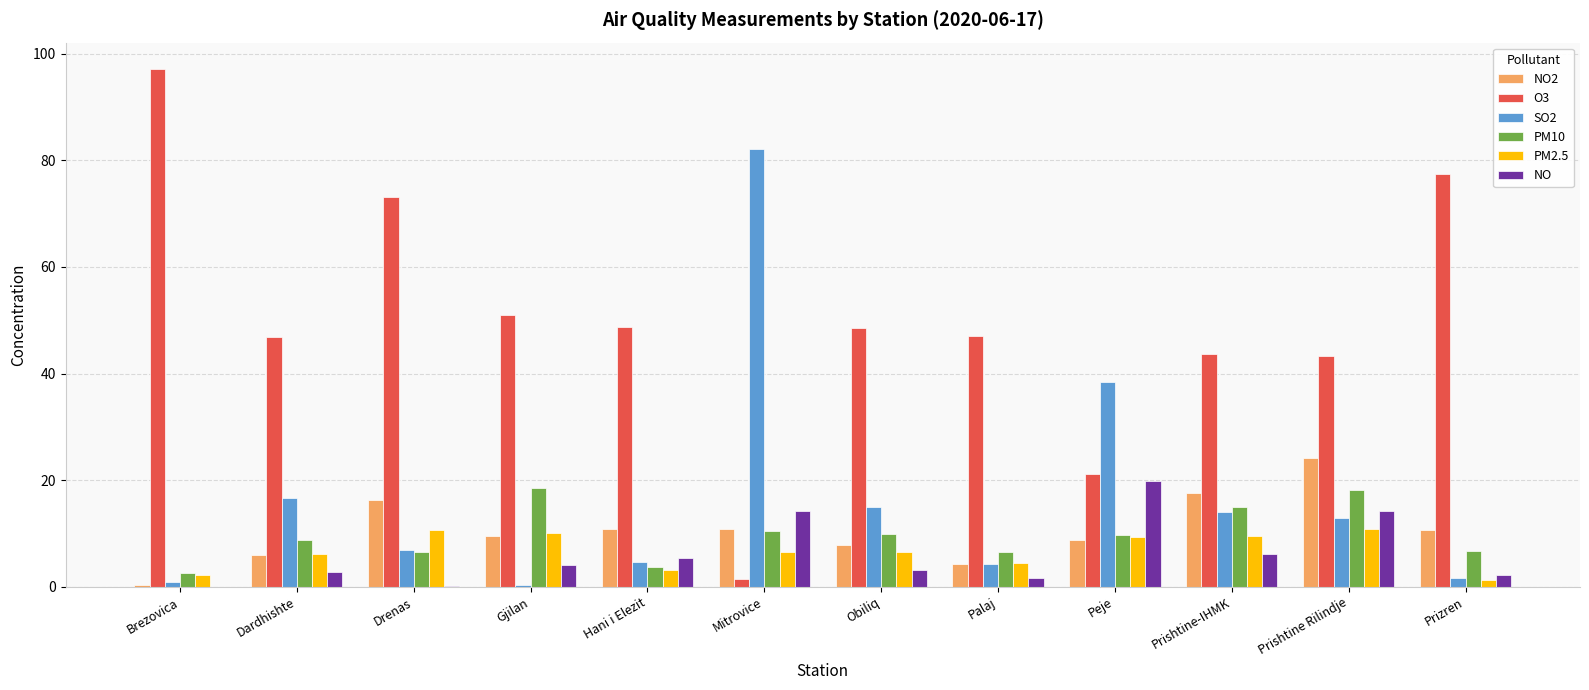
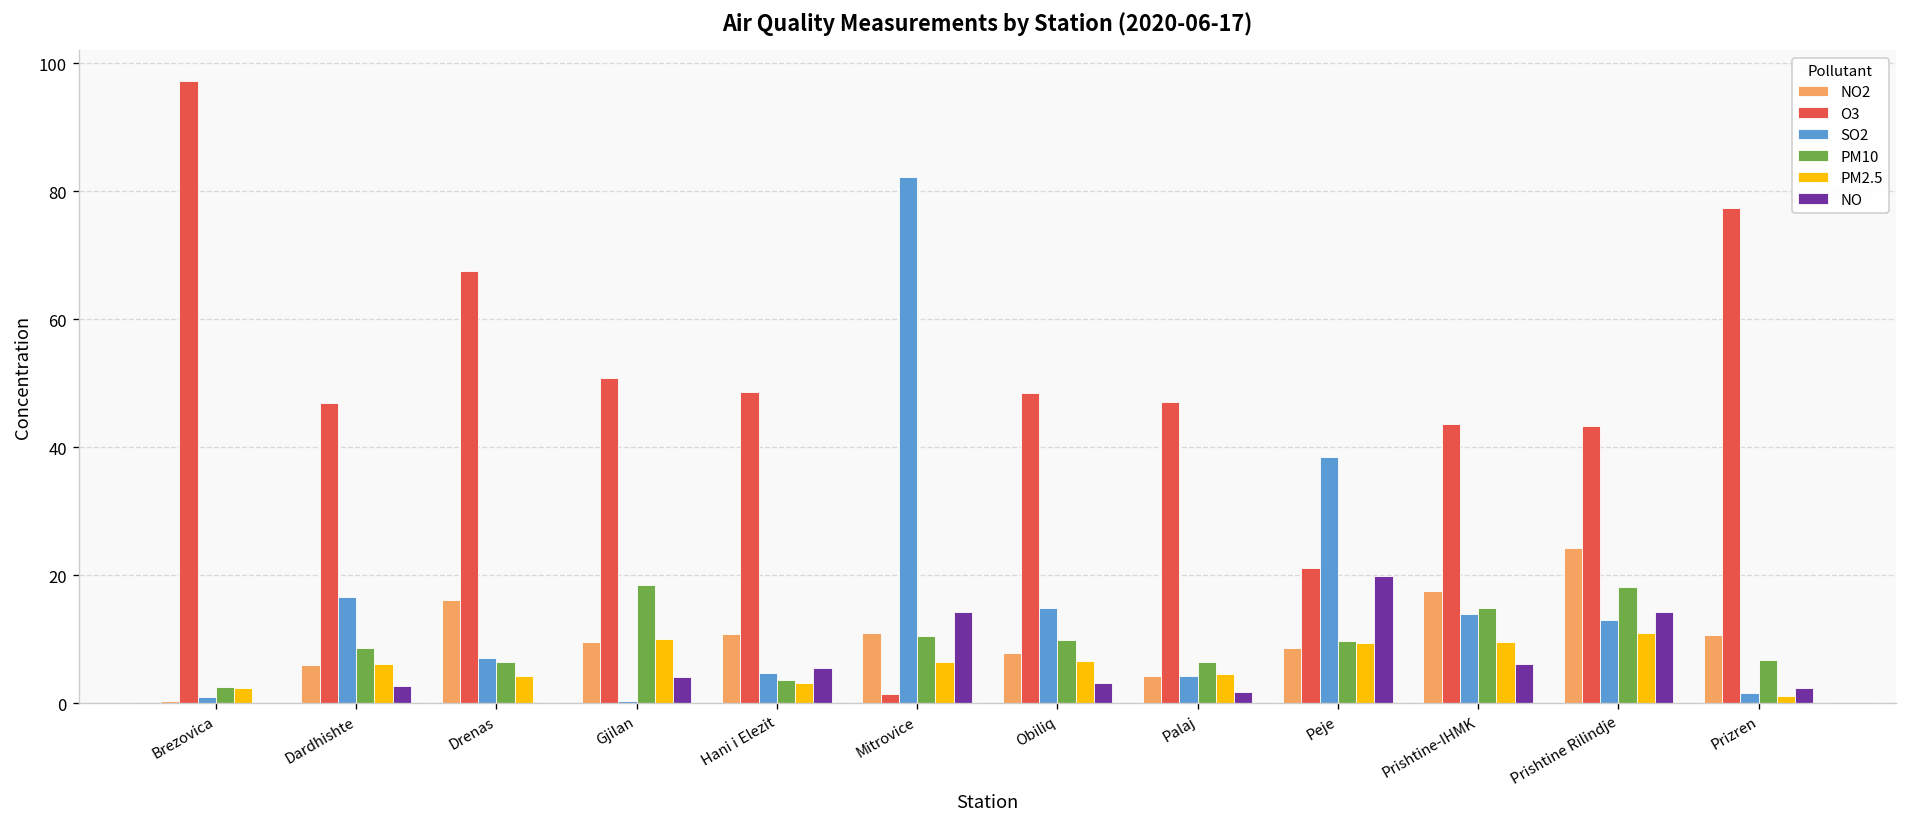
  {
    "NO2": {
      "Dardhishte": 6,
      "Drenas": 16,
      "Gjilan": 10,
      "Hani i Elezit": 11,
      "Mitrovice": 11,
      "Obiliq": 8,
      "Palaj": 4,
      "Peje": 9,
      "Prishtine-IHMK": 18,
      "Prishtine Rilindje": 24,
      "Prizren": 11
    },
    "O3": {
      "Brezovica": 97,
      "Dardhishte": 47,
-     "Drenas": 73,
+     "Drenas": 68,
      "Gjilan": 51,
      "Hani i Elezit": 49,
      "Mitrovice": 2,
      "Obiliq": 49,
      "Palaj": 47,
      "Peje": 21,
      "Prishtine-IHMK": 44,
      "Prishtine Rilindje": 43,
      "Prizren": 77
    },
    "SO2": {
      "Brezovica": 1,
      "Dardhishte": 17,
      "Drenas": 7,
      "Hani i Elezit": 5,
      "Mitrovice": 82,
      "Obiliq": 15,
      "Palaj": 4,
      "Peje": 38,
      "Prishtine-IHMK": 14,
      "Prishtine Rilindje": 13,
      "Prizren": 2
    },
    "PM10": {
      "Brezovica": 3,
      "Dardhishte": 9,
      "Drenas": 7,
      "Gjilan": 19,
      "Hani i Elezit": 4,
      "Mitrovice": 11,
      "Obiliq": 10,
      "Palaj": 7,
      "Peje": 10,
      "Prishtine-IHMK": 15,
      "Prishtine Rilindje": 18,
      "Prizren": 7
    },
    "PM2.5": {
      "Brezovica": 2,
      "Dardhishte": 6,
-     "Drenas": 11,
+     "Drenas": 4,
      "Gjilan": 10,
      "Hani i Elezit": 3,
      "Mitrovice": 7,
      "Obiliq": 7,
      "Palaj": 5,
      "Peje": 9,
      "Prishtine-IHMK": 10,
      "Prishtine Rilindje": 11,
      "Prizren": 1
    },
    "NO": {
      "Brezovica": 0,
      "Dardhishte": 3,
      "Gjilan": 4,
      "Hani i Elezit": 6,
      "Mitrovice": 14,
      "Obiliq": 3,
      "Palaj": 2,
      "Peje": 20,
      "Prishtine-IHMK": 6,
      "Prishtine Rilindje": 14,
      "Prizren": 2
    }
  }
